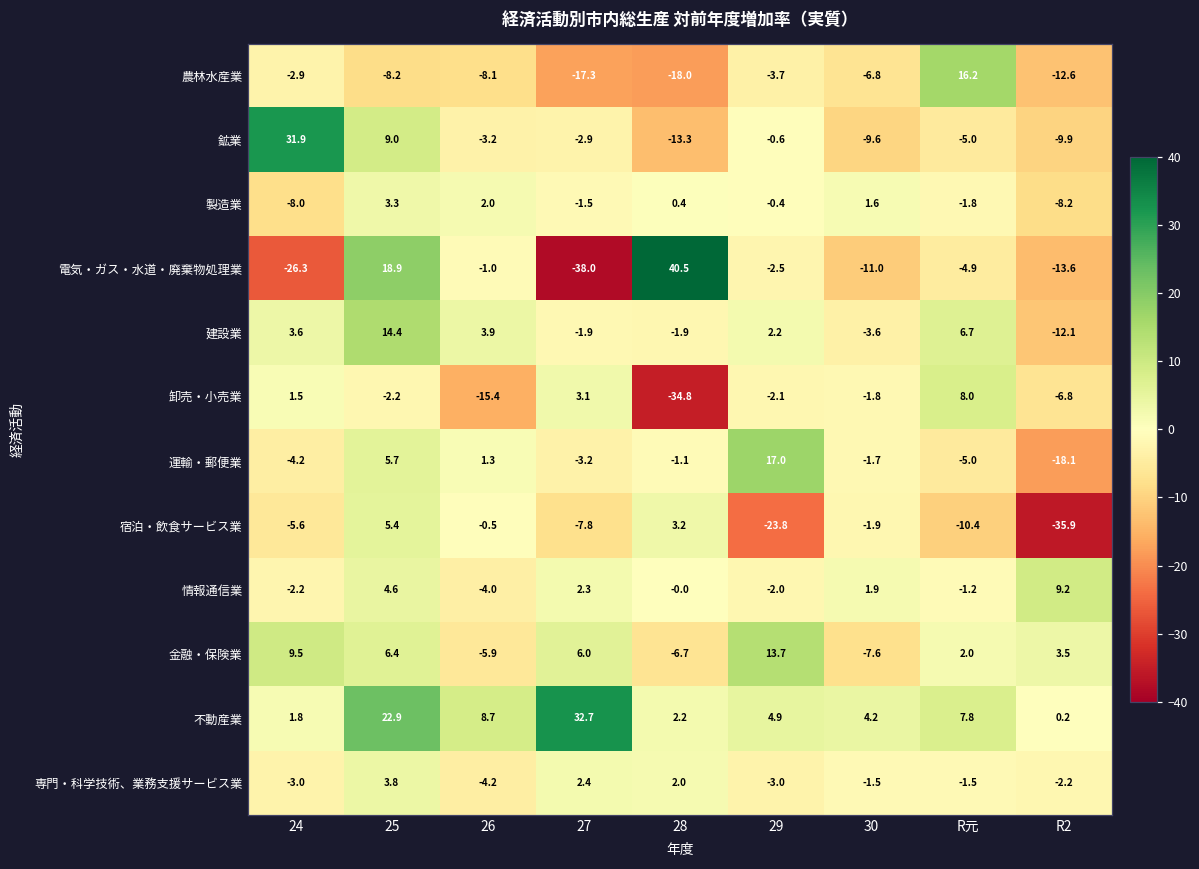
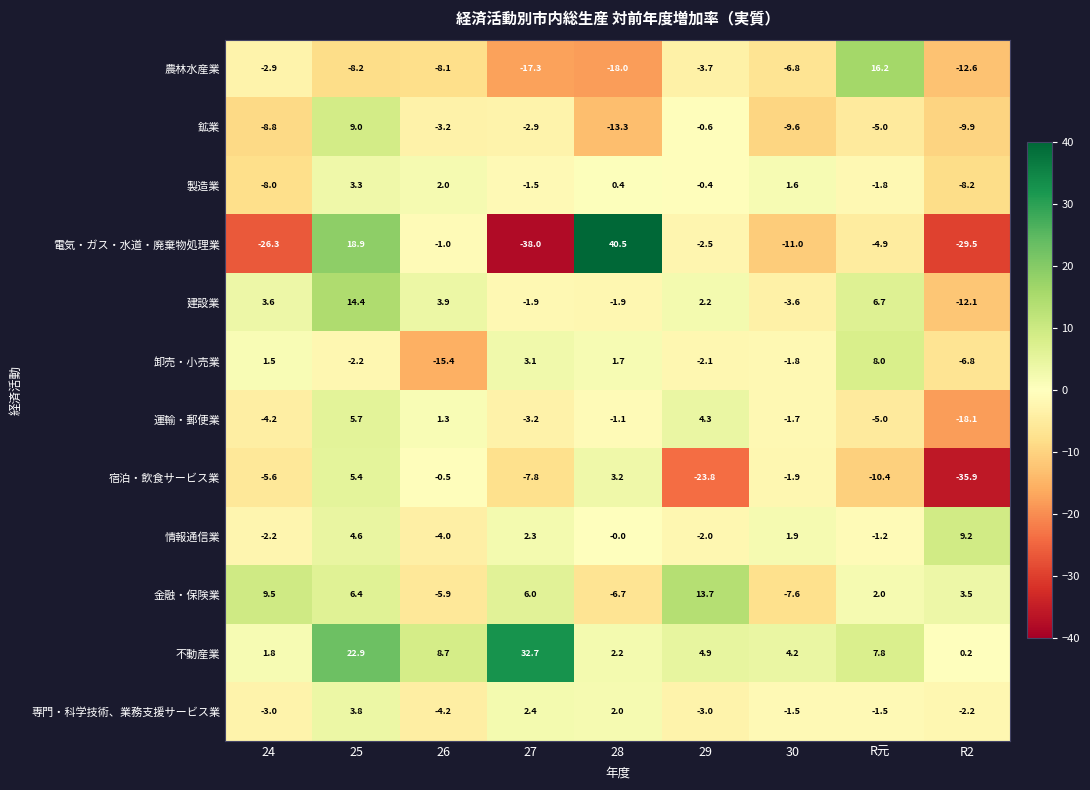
  {
    "農林水産業": {
      "24": -2.9,
      "25": -8.2,
      "26": -8.1,
      "27": -17.3,
      "28": -18.0,
      "29": -3.7,
      "30": -6.8,
      "R元": 16.2,
      "R2": -12.6
    },
    "鉱業": {
-     "24": 31.9,
+     "24": -8.8,
      "25": 9.0,
      "26": -3.2,
      "27": -2.9,
      "28": -13.3,
      "29": -0.6,
      "30": -9.6,
      "R元": -5.0,
      "R2": -9.9
    },
    "製造業": {
      "24": -8.0,
      "25": 3.3,
      "26": 2.0,
      "27": -1.5,
      "28": 0.4,
      "29": -0.4,
      "30": 1.6,
      "R元": -1.8,
      "R2": -8.2
    },
    "電気・ガス・水道・廃棄物処理業": {
      "24": -26.3,
      "25": 18.9,
      "26": -1.0,
      "27": -38.0,
      "28": 40.5,
      "29": -2.5,
      "30": -11.0,
      "R元": -4.9,
-     "R2": -13.6
+     "R2": -29.5
    },
    "建設業": {
      "24": 3.6,
      "25": 14.4,
      "26": 3.9,
      "27": -1.9,
      "28": -1.9,
      "29": 2.2,
      "30": -3.6,
      "R元": 6.7,
      "R2": -12.1
    },
    "卸売・小売業": {
      "24": 1.5,
      "25": -2.2,
      "26": -15.4,
      "27": 3.1,
-     "28": -34.8,
+     "28": 1.7,
      "29": -2.1,
      "30": -1.8,
      "R元": 8.0,
      "R2": -6.8
    },
    "運輸・郵便業": {
      "24": -4.2,
      "25": 5.7,
      "26": 1.3,
      "27": -3.2,
      "28": -1.1,
-     "29": 17.0,
+     "29": 4.3,
      "30": -1.7,
      "R元": -5.0,
      "R2": -18.1
    },
    "宿泊・飲食サービス業": {
      "24": -5.6,
      "25": 5.4,
      "26": -0.5,
      "27": -7.8,
      "28": 3.2,
      "29": -23.8,
      "30": -1.9,
      "R元": -10.4,
      "R2": -35.9
    },
    "情報通信業": {
      "24": -2.2,
      "25": 4.6,
      "26": -4.0,
      "27": 2.3,
      "28": -0.0,
      "29": -2.0,
      "30": 1.9,
      "R元": -1.2,
      "R2": 9.2
    },
    "金融・保険業": {
      "24": 9.5,
      "25": 6.4,
      "26": -5.9,
      "27": 6.0,
      "28": -6.7,
      "29": 13.7,
      "30": -7.6,
      "R元": 2.0,
      "R2": 3.5
    },
    "不動産業": {
      "24": 1.8,
      "25": 22.9,
      "26": 8.7,
      "27": 32.7,
      "28": 2.2,
      "29": 4.9,
      "30": 4.2,
      "R元": 7.8,
      "R2": 0.2
    },
    "専門・科学技術、業務支援サービス業": {
      "24": -3.0,
      "25": 3.8,
      "26": -4.2,
      "27": 2.4,
      "28": 2.0,
      "29": -3.0,
      "30": -1.5,
      "R元": -1.5,
      "R2": -2.2
    }
  }
